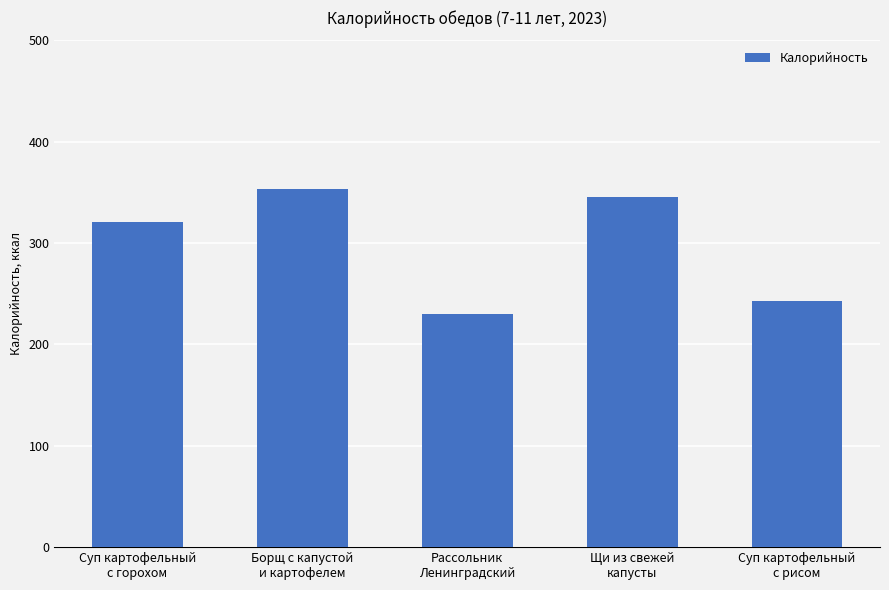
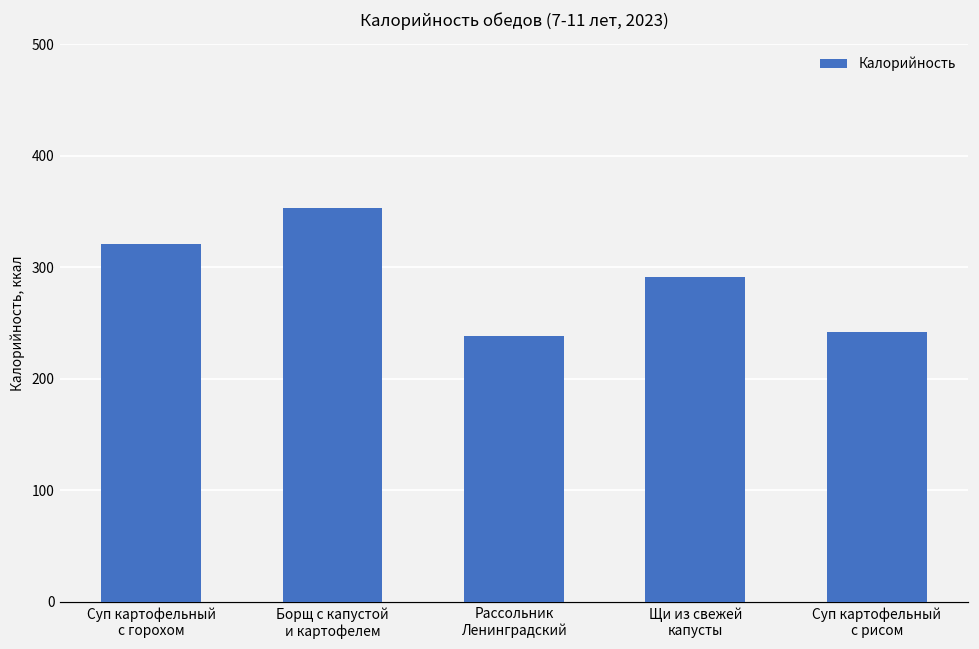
  {
    "Суп картофельный с горохом": 321,
    "Борщ с капустой и картофелем": 353,
-   "Рассольник Ленинградский": 230,
-   "Щи из свежей капусты": 345,
+   "Рассольник Ленинградский": 238,
+   "Щи из свежей капусты": 291,
    "Суп картофельный с рисом": 242
  }
